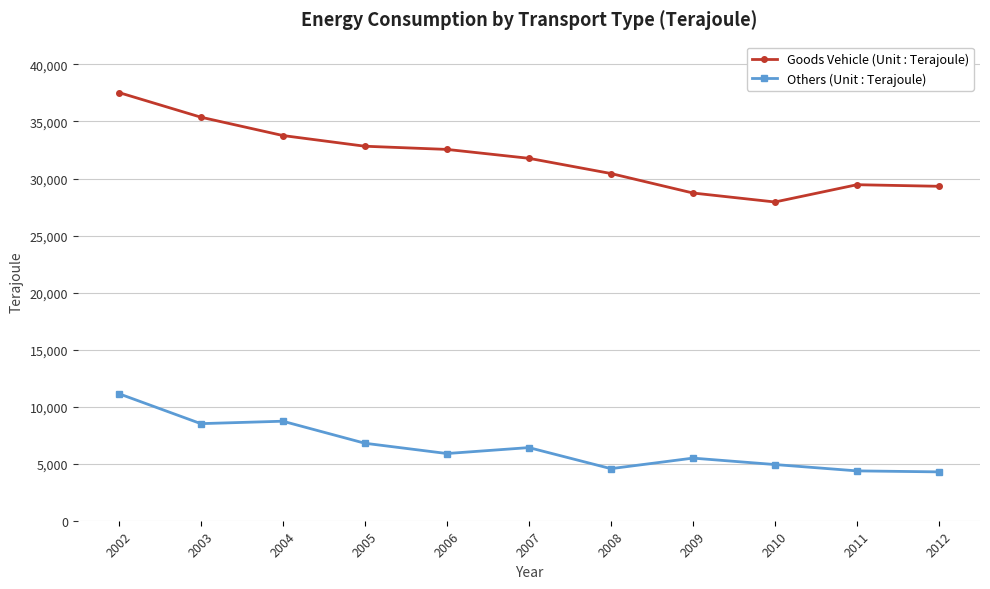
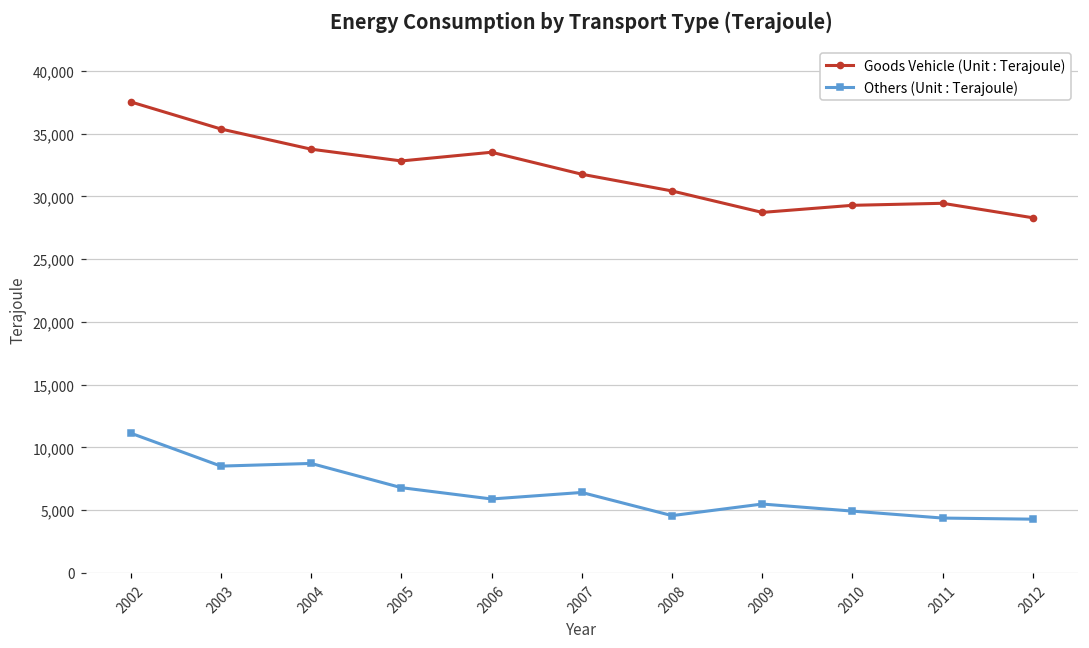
  {
    "Goods Vehicle (Unit : Terajoule)": {
      "2002": "37,500",
      "2003": "35,400",
      "2004": "33,800",
      "2005": "32,800",
-     "2006": "32,600",
+     "2006": "33,500",
      "2007": "31,800",
      "2008": "30,400",
      "2009": "28,700",
-     "2010": "27,900",
+     "2010": "29,300",
      "2011": "29,500",
-     "2012": "29,300"
+     "2012": "28,300"
    },
    "Others (Unit : Terajoule)": {
      "2002": "11,100",
      "2003": "8,500",
      "2004": "8,700",
      "2005": "6,800",
      "2006": "5,900",
      "2007": "6,400",
      "2008": "4,600",
      "2009": "5,500",
      "2010": "4,900",
      "2011": "4,400",
      "2012": "4,300"
    }
  }
